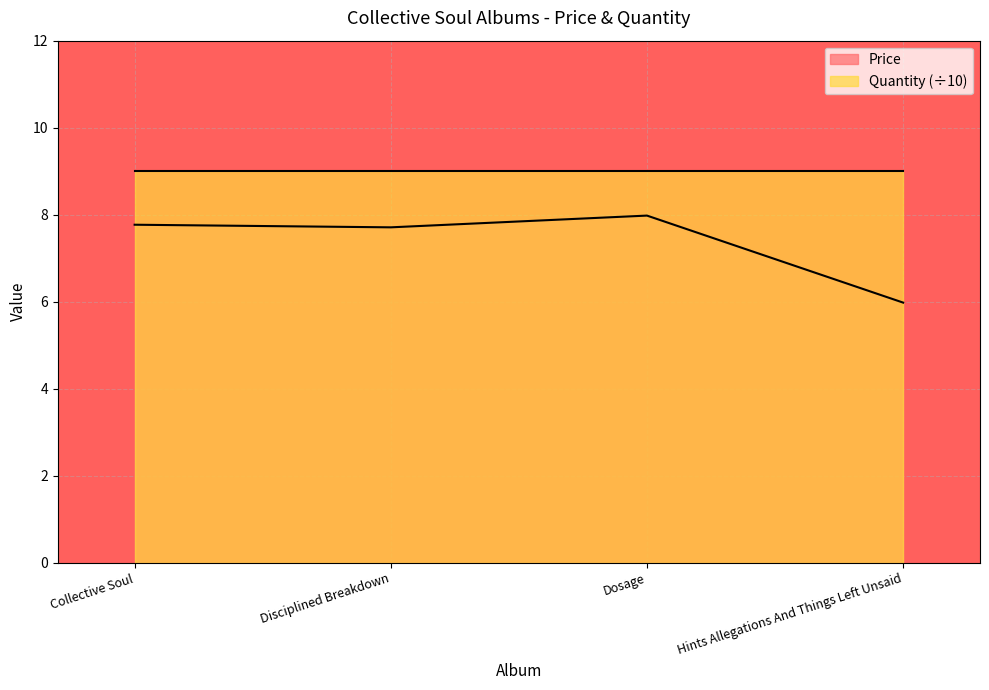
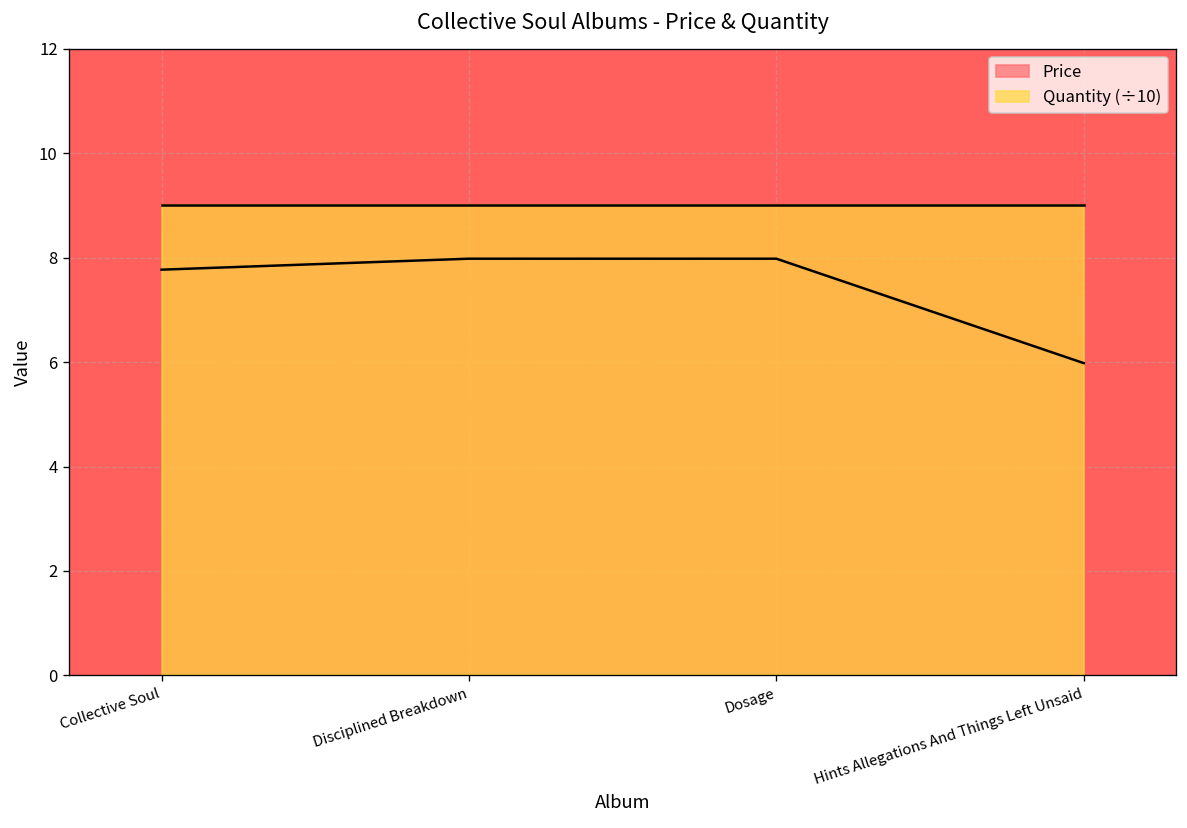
  {
    "Price": {
      "Collective Soul": 7.8,
-     "Disciplined Breakdown": 7.7,
+     "Disciplined Breakdown": 8.0,
      "Dosage": 8.0,
      "Hints Allegations And Things Left Unsaid": 6.0
    },
    "Quantity (÷10)": {
      "Collective Soul": 9.0,
      "Disciplined Breakdown": 9.0,
      "Dosage": 9.0,
      "Hints Allegations And Things Left Unsaid": 9.0
    }
  }
